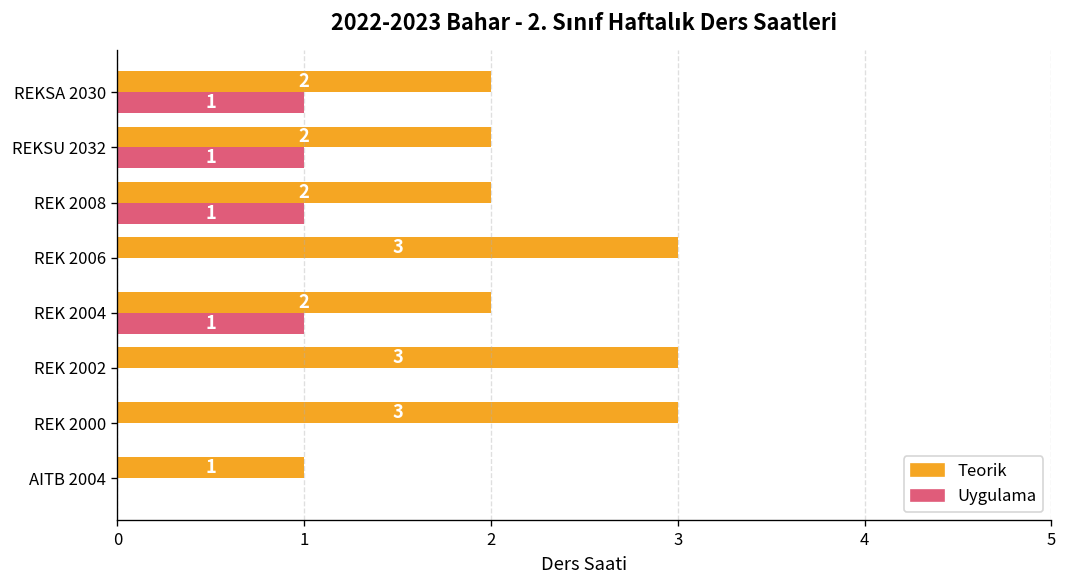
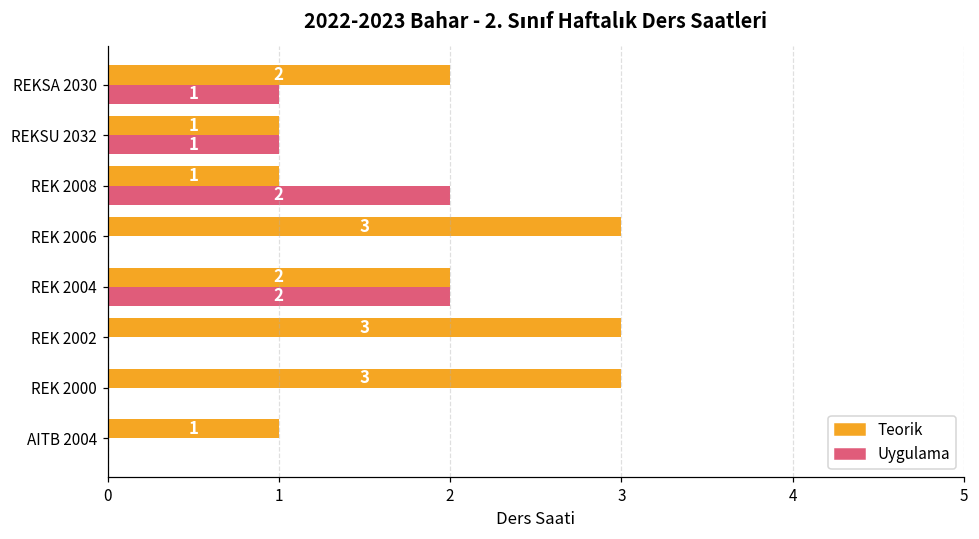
  {
    "Teorik": {
      "REKSA 2030": 2,
-     "REKSU 2032": 2,
-     "REK 2008": 2,
+     "REKSU 2032": 1,
+     "REK 2008": 1,
      "REK 2006": 3,
      "REK 2004": 2,
      "REK 2002": 3,
      "REK 2000": 3,
      "AITB 2004": 1
    },
    "Uygulama": {
      "REKSA 2030": 1,
      "REKSU 2032": 1,
-     "REK 2008": 1,
-     "REK 2004": 1
+     "REK 2008": 2,
+     "REK 2004": 2
    }
  }
